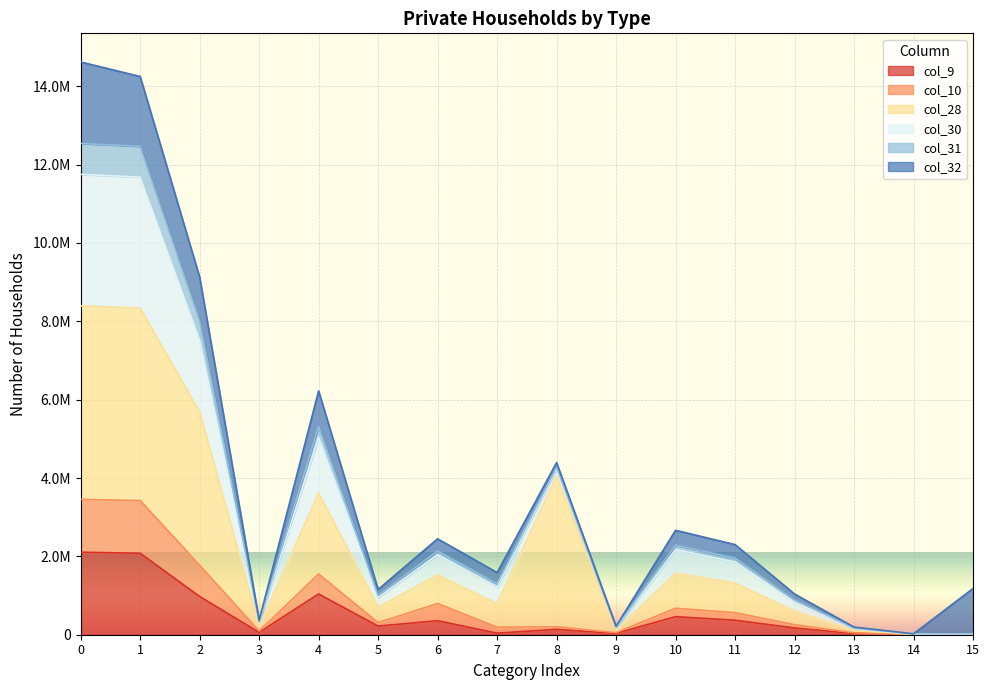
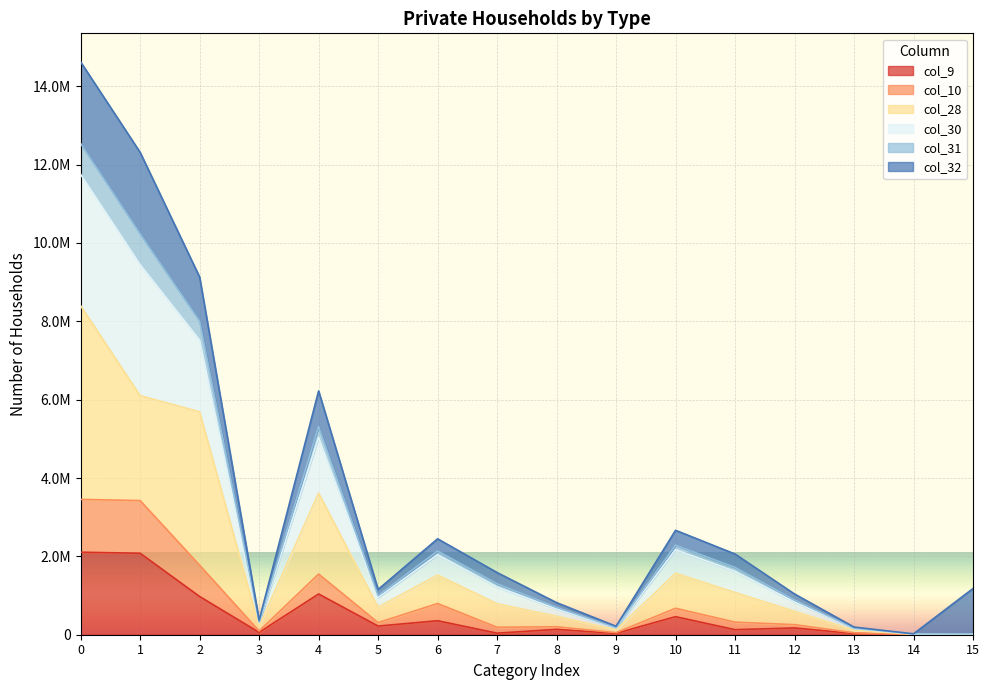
  {
    "col_9": {
      "0": 2100000,
      "1": 2100000,
      "2": 1000000,
      "4": 1000000,
      "5": 200000,
      "6": 400000,
      "7": 0,
      "8": 100000,
      "10": 500000,
-     "11": 400000,
+     "11": 100000,
      "12": 200000
    },
    "col_10": {
      "0": 1300000,
      "1": 1300000,
      "2": 800000,
      "4": 500000,
      "5": 100000,
      "6": 400000,
      "7": 200000,
      "8": 100000,
      "10": 200000,
      "11": 200000,
      "12": 100000
    },
    "col_28": {
      "0": 4900000,
-     "1": 4900000,
+     "1": 2700000,
      "2": 3900000,
      "3": 100000,
      "4": 2100000,
      "5": 400000,
      "6": 700000,
      "7": 600000,
-     "8": 3800000,
+     "8": 300000,
      "10": 900000,
      "11": 800000,
      "12": 300000
    },
    "col_30": {
      "0": 3400000,
      "1": 3300000,
      "2": 1800000,
      "4": 1400000,
      "6": 500000,
      "7": 400000,
      "10": 600000,
      "11": 500000
    },
    "col_31": {
      "0": 800000,
      "1": 800000,
      "2": 500000,
      "4": 300000,
      "6": 100000,
      "7": 100000,
      "10": 100000,
      "11": 100000
    },
    "col_32": {
      "0": 2100000,
-     "1": 1800000,
+     "1": 2100000,
      "2": 1100000,
      "4": 900000,
      "5": 200000,
      "6": 300000,
      "7": 300000,
      "8": 100000,
      "10": 400000,
      "11": 300000,
      "12": 200000,
      "15": 1200000
    }
  }
